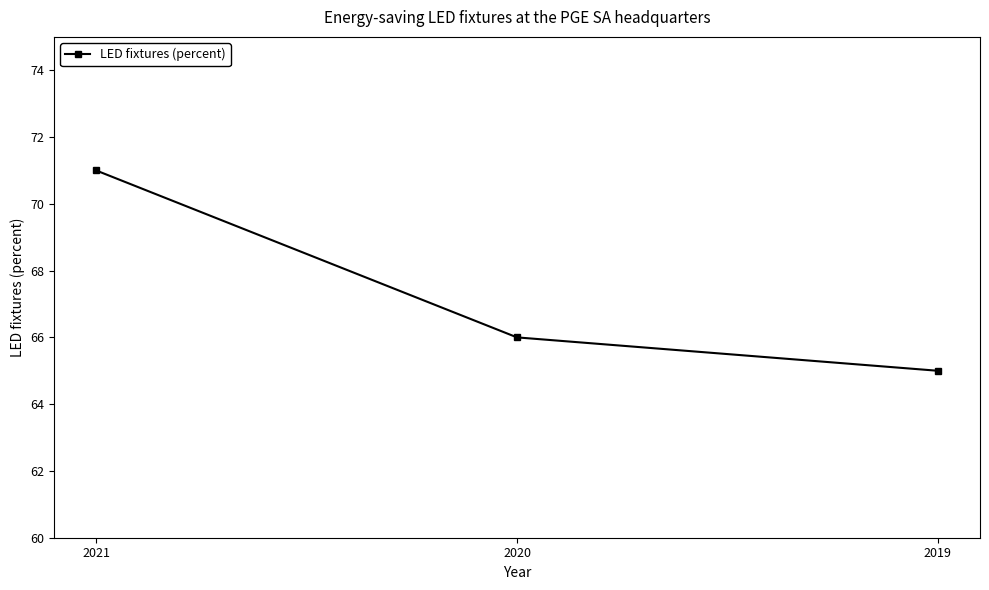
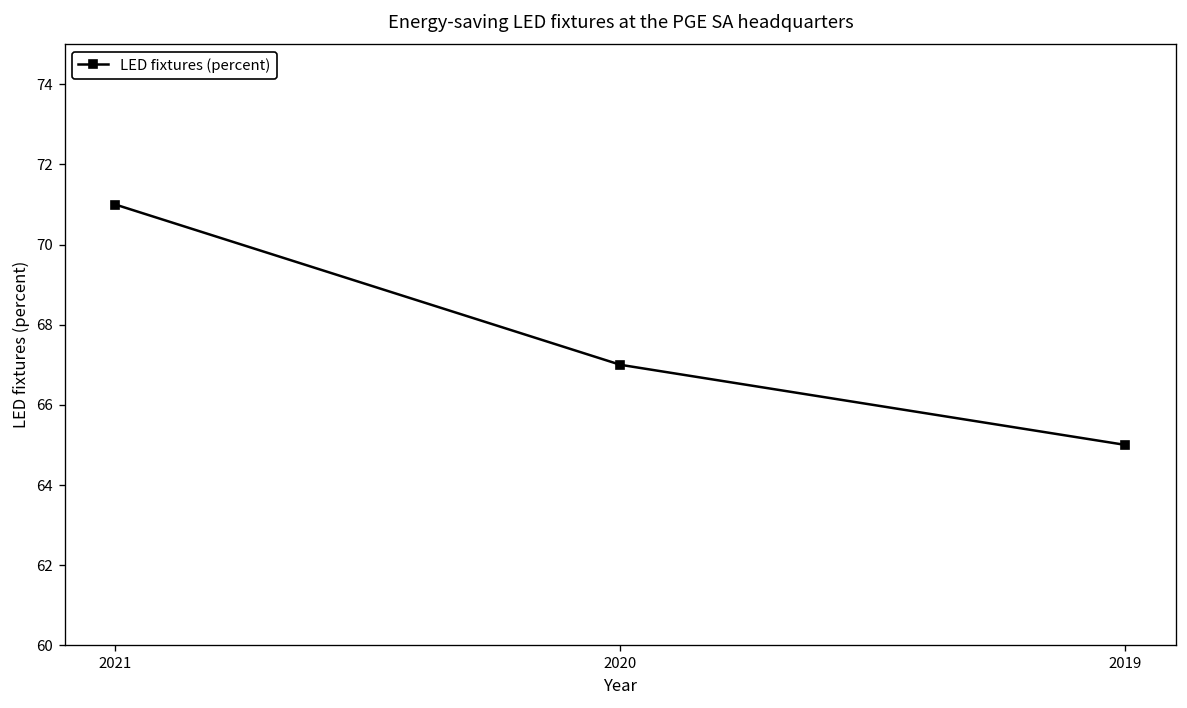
  {
    "2021": 71,
-   "2020": 66,
+   "2020": 67,
    "2019": 65
  }
